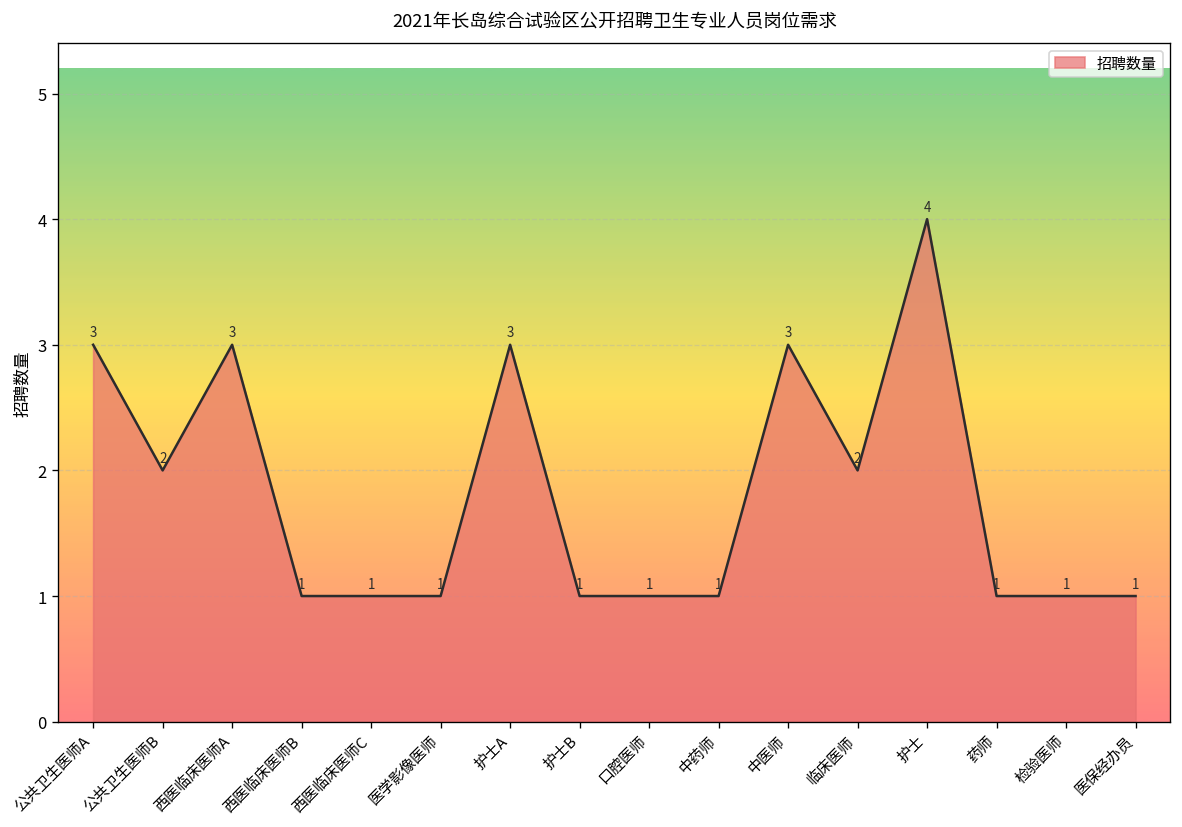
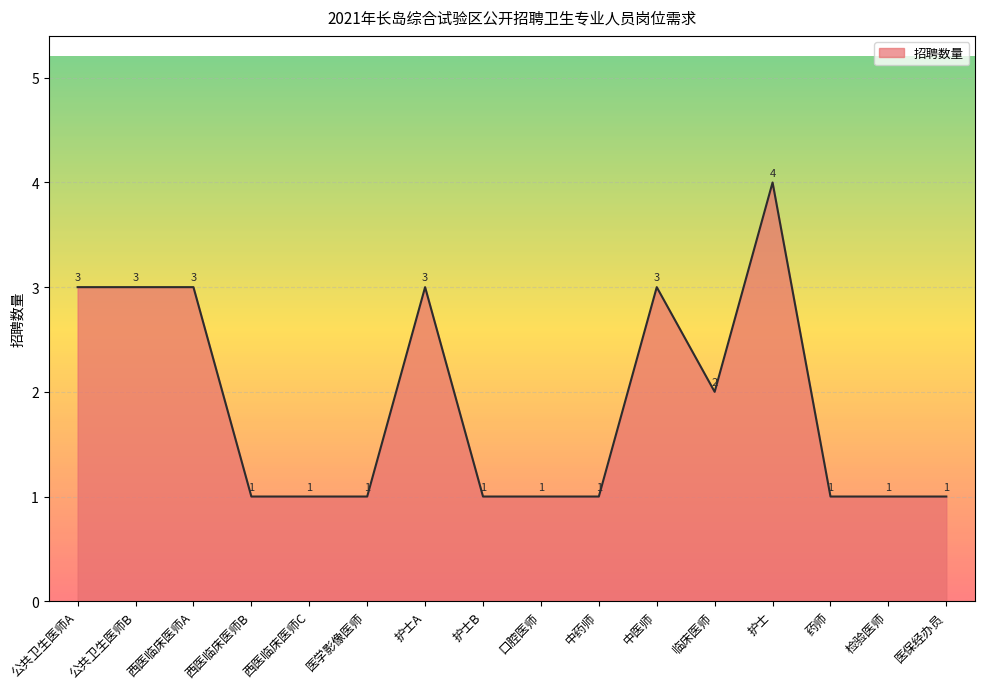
  {
    "公共卫生医师A": 3,
-   "公共卫生医师B": 2,
+   "公共卫生医师B": 3,
    "西医临床医师A": 3,
    "西医临床医师B": 1,
    "西医临床医师C": 1,
    "医学影像医师": 1,
    "护士A": 3,
    "护士B": 1,
    "口腔医师": 1,
    "中药师": 1,
    "中医师": 3,
    "临床医师": 2,
    "护士": 4,
    "药师": 1,
    "检验医师": 1,
    "医保经办员": 1
  }
